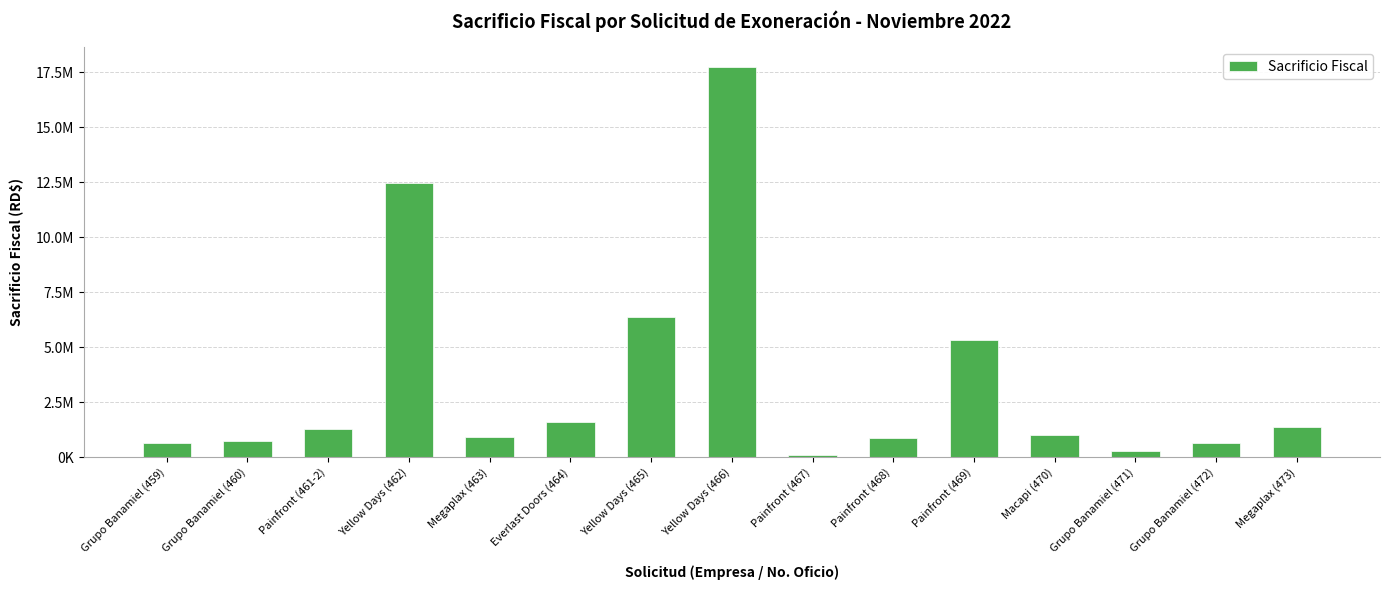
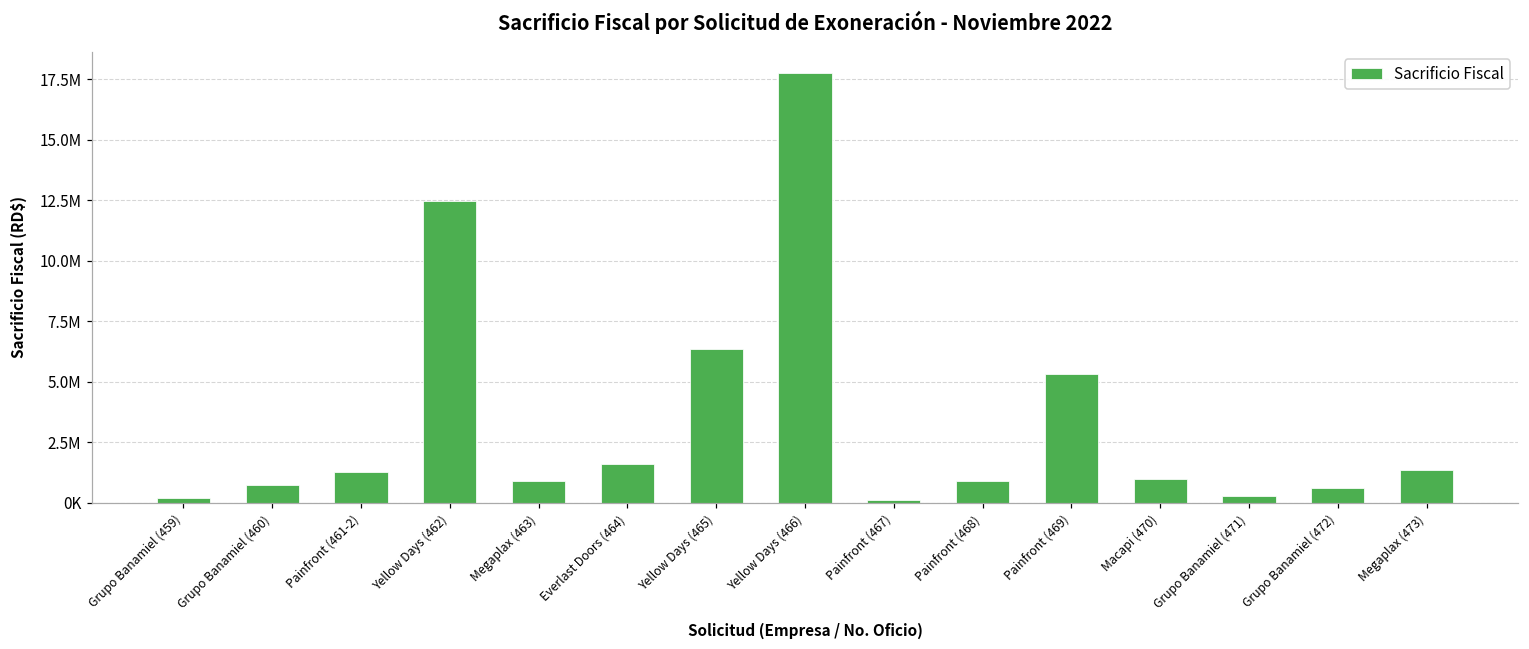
  {
-   "Grupo Banamiel (459)": 600000,
+   "Grupo Banamiel (459)": 200000,
    "Grupo Banamiel (460)": 700000,
    "Painfront (461-2)": 1300000,
    "Yellow Days (462)": 12500000,
    "Megaplax (463)": 900000,
    "Everlast Doors (464)": 1600000,
    "Yellow Days (465)": 6400000,
    "Yellow Days (466)": 17700000,
    "Painfront (468)": 900000,
    "Painfront (469)": 5300000,
    "Macapi (470)": 1000000,
    "Grupo Banamiel (471)": 300000,
    "Grupo Banamiel (472)": 600000,
    "Megaplax (473)": 1400000
  }
